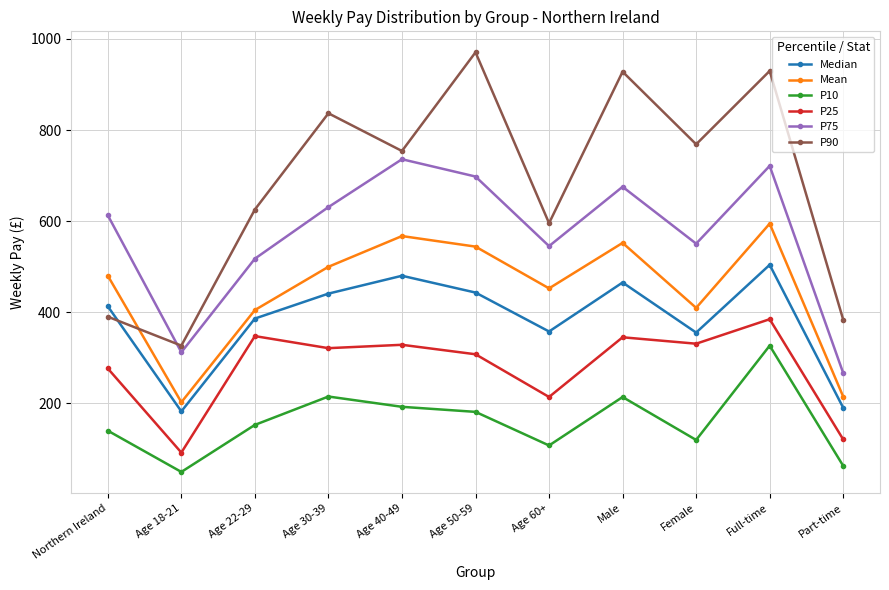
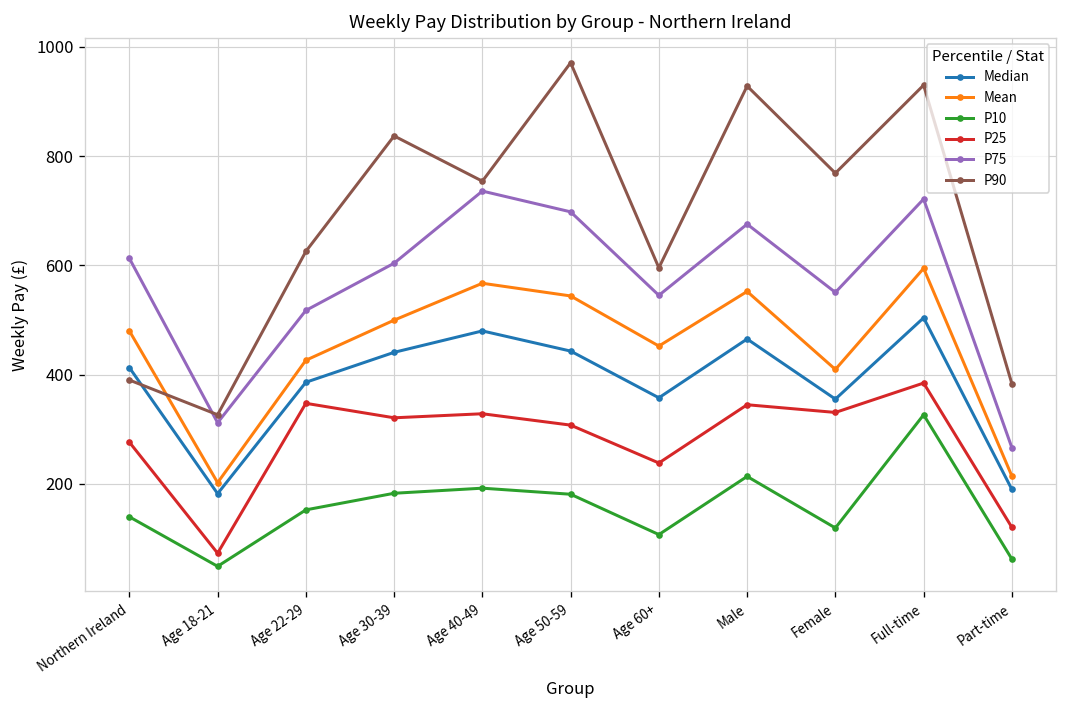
  {
    "Median": {
      "Northern Ireland": 410,
      "Age 18-21": 180,
      "Age 22-29": 390,
      "Age 30-39": 440,
      "Age 40-49": 480,
      "Age 50-59": 440,
      "Age 60+": 360,
      "Male": 470,
      "Female": 360,
      "Full-time": 500,
      "Part-time": 190
    },
    "Mean": {
      "Northern Ireland": 480,
      "Age 18-21": 200,
-     "Age 22-29": 400,
+     "Age 22-29": 430,
      "Age 30-39": 500,
      "Age 40-49": 570,
      "Age 50-59": 540,
      "Age 60+": 450,
      "Male": 550,
      "Female": 410,
      "Full-time": 590,
      "Part-time": 210
    },
    "P10": {
      "Northern Ireland": 140,
      "Age 18-21": 50,
      "Age 22-29": 150,
-     "Age 30-39": 210,
+     "Age 30-39": 180,
      "Age 40-49": 190,
      "Age 50-59": 180,
      "Age 60+": 110,
      "Male": 210,
      "Female": 120,
      "Full-time": 330,
      "Part-time": 60
    },
    "P25": {
      "Northern Ireland": 280,
-     "Age 18-21": 90,
+     "Age 18-21": 70,
      "Age 22-29": 350,
      "Age 30-39": 320,
      "Age 40-49": 330,
      "Age 50-59": 310,
-     "Age 60+": 210,
+     "Age 60+": 240,
      "Male": 340,
      "Female": 330,
      "Full-time": 380,
      "Part-time": 120
    },
    "P75": {
      "Northern Ireland": 610,
      "Age 18-21": 310,
      "Age 22-29": 520,
-     "Age 30-39": 630,
+     "Age 30-39": 600,
      "Age 40-49": 740,
      "Age 50-59": 700,
      "Age 60+": 550,
      "Male": 680,
      "Female": 550,
      "Full-time": 720,
      "Part-time": 270
    },
    "P90": {
      "Northern Ireland": 390,
      "Age 18-21": 330,
      "Age 22-29": 630,
      "Age 30-39": 840,
      "Age 40-49": 750,
      "Age 50-59": 970,
      "Age 60+": 600,
      "Male": 930,
      "Female": 770,
      "Full-time": 930,
      "Part-time": 380
    }
  }
